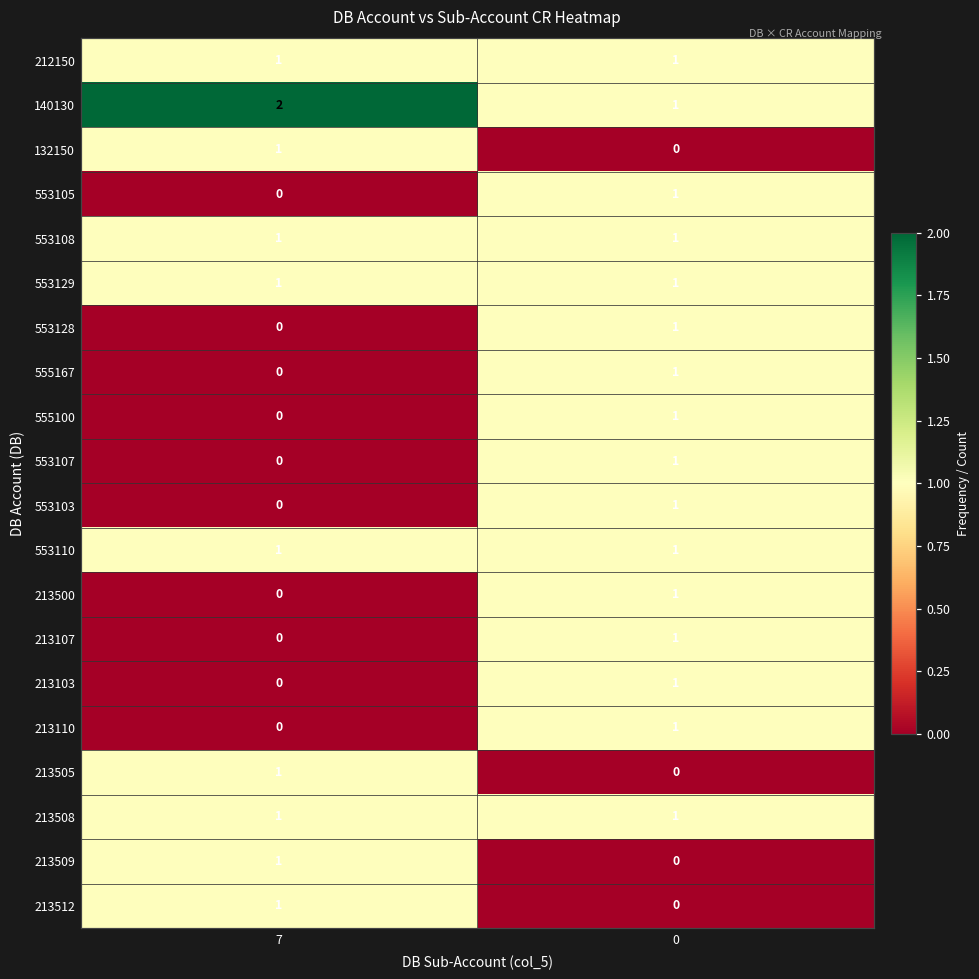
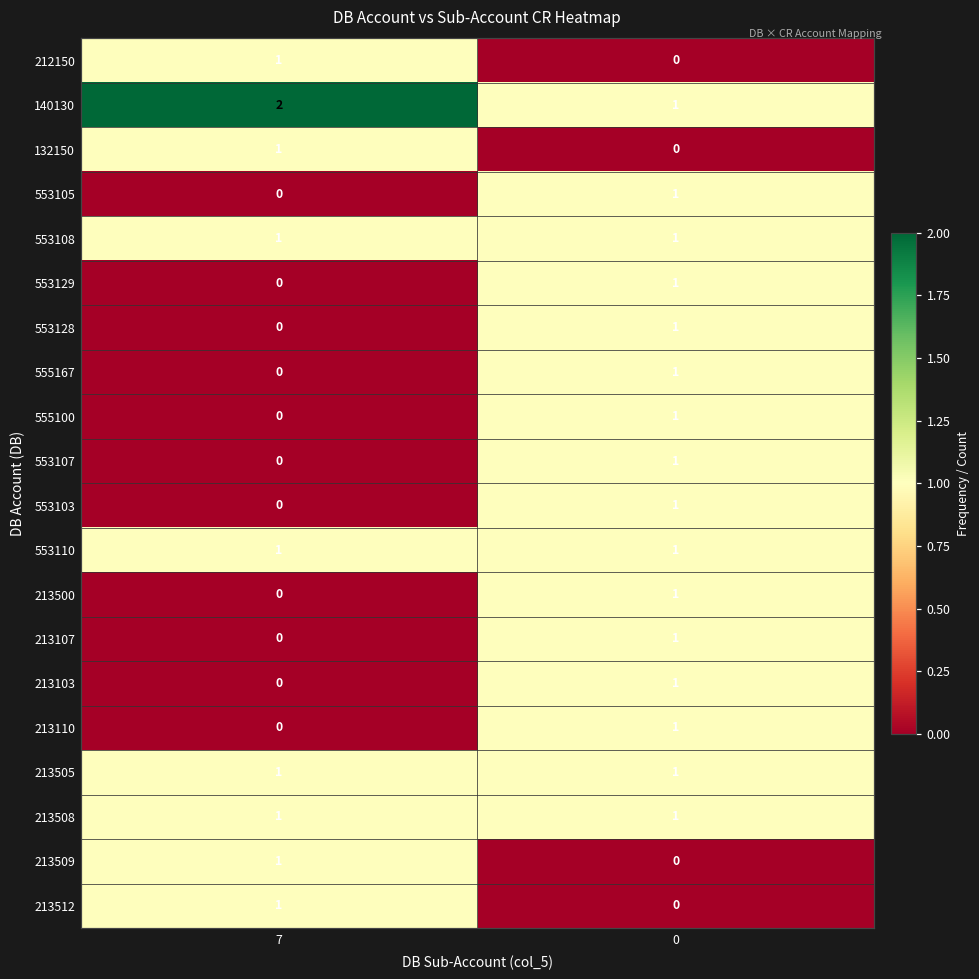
  {
    "212150": {
      "7": 1,
-     "0": 1
+     "0": 0
    },
    "140130": {
      "7": 2,
      "0": 1
    },
    "132150": {
      "7": 1,
      "0": 0
    },
    "553105": {
      "7": 0,
      "0": 1
    },
    "553108": {
      "7": 1,
      "0": 1
    },
    "553129": {
-     "7": 1,
+     "7": 0,
      "0": 1
    },
    "553128": {
      "7": 0,
      "0": 1
    },
    "555167": {
      "7": 0,
      "0": 1
    },
    "555100": {
      "7": 0,
      "0": 1
    },
    "553107": {
      "7": 0,
      "0": 1
    },
    "553103": {
      "7": 0,
      "0": 1
    },
    "553110": {
      "7": 1,
      "0": 1
    },
    "213500": {
      "7": 0,
      "0": 1
    },
    "213107": {
      "7": 0,
      "0": 1
    },
    "213103": {
      "7": 0,
      "0": 1
    },
    "213110": {
      "7": 0,
      "0": 1
    },
    "213505": {
      "7": 1,
-     "0": 0
+     "0": 1
    },
    "213508": {
      "7": 1,
      "0": 1
    },
    "213509": {
      "7": 1,
      "0": 0
    },
    "213512": {
      "7": 1,
      "0": 0
    }
  }
